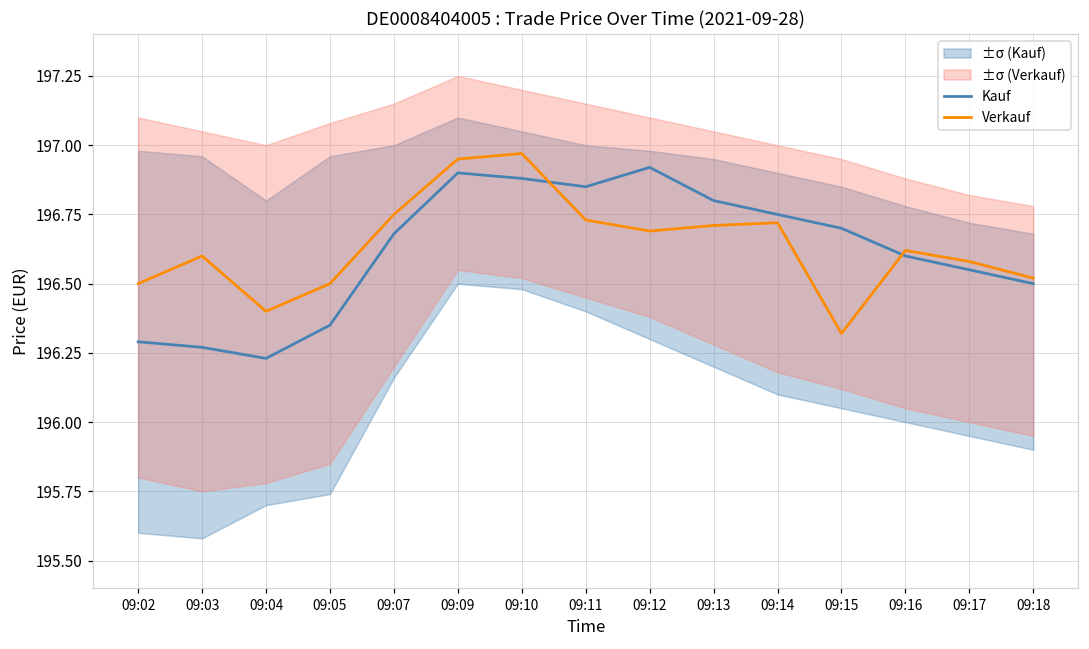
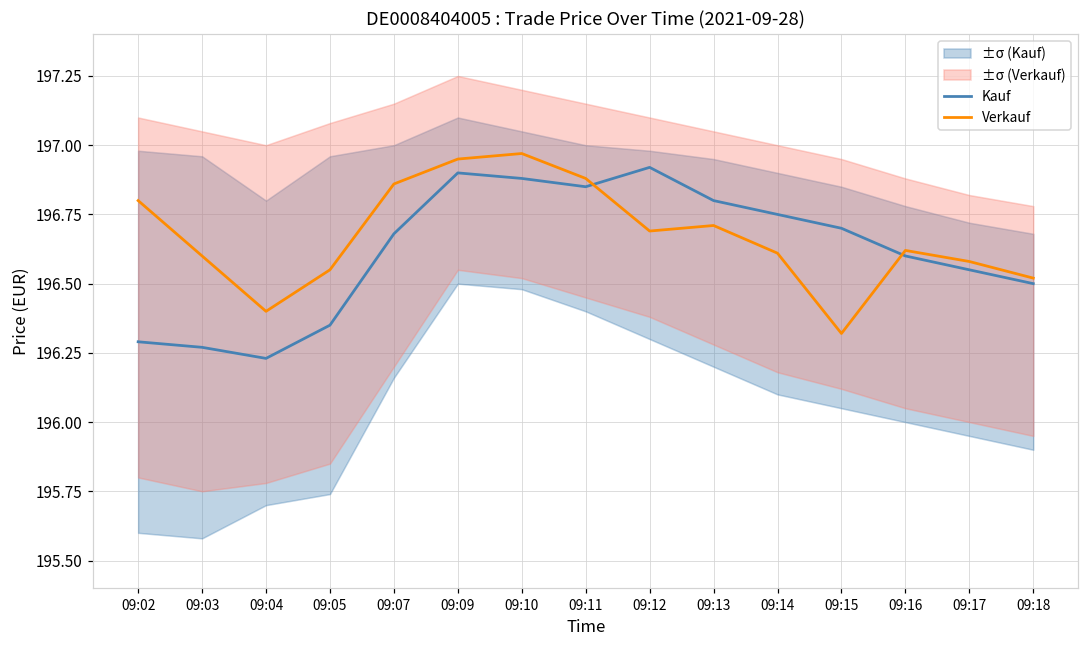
  {
    "Verkauf": {
-     "09:02": 196.5,
+     "09:02": 196.8,
      "09:03": 196.60,
      "09:04": 196.40,
-     "09:05": 196.50,
-     "09:07": 196.75,
+     "09:05": 196.55,
+     "09:07": 196.86,
      "09:09": 196.95,
      "09:10": 196.97,
-     "09:11": 196.73,
+     "09:11": 196.88,
      "09:12": 196.69,
      "09:13": 196.71,
-     "09:14": 196.72,
+     "09:14": 196.61,
      "09:15": 196.32,
      "09:16": 196.62,
      "09:17": 196.58,
      "09:18": 196.52
    }
  }
